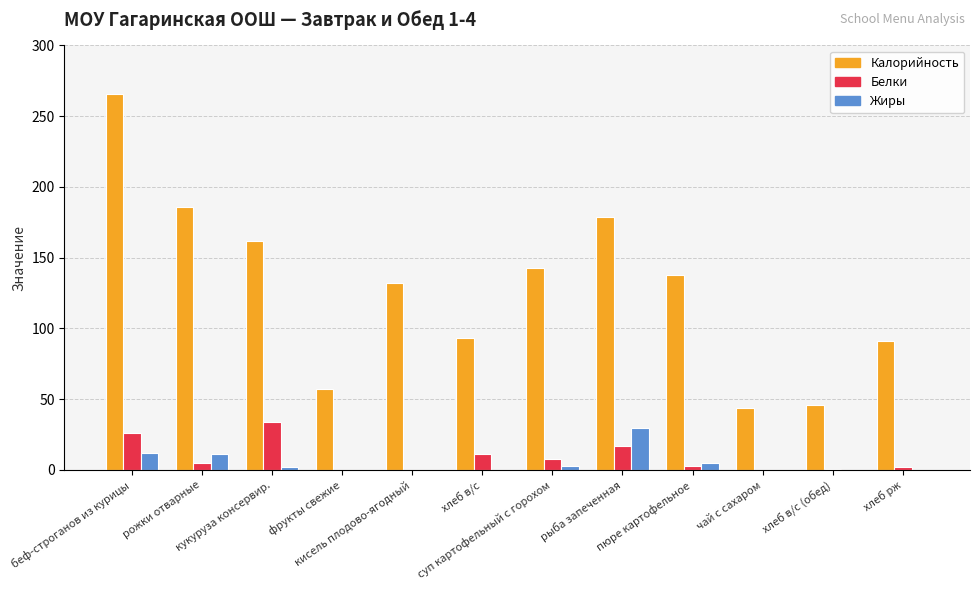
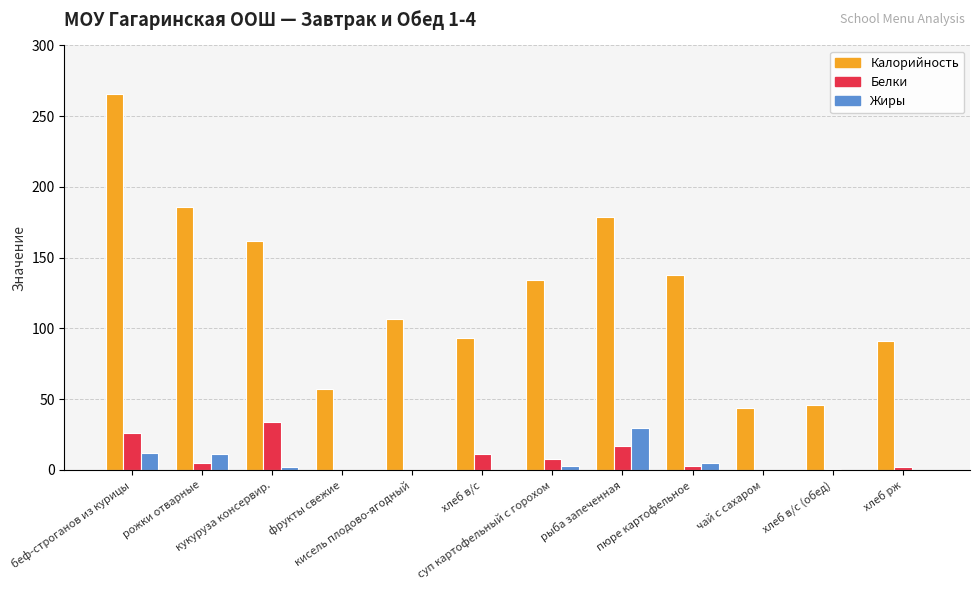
  {
    "Калорийность": {
      "беф-строганов из курицы": 266,
      "рожки отварные": 186,
      "кукуруза консервир.": 162,
      "фрукты свежие": 57,
-     "кисель плодово-ягодный": 132,
+     "кисель плодово-ягодный": 107,
      "хлеб в/с": 93,
-     "суп картофельный с горохом": 143,
+     "суп картофельный с горохом": 134,
      "рыба запеченная": 179,
      "пюре картофельное": 138,
      "чай с сахаром": 44,
      "хлеб в/с (обед)": 46,
      "хлеб рж": 91
    },
    "Белки": {
      "беф-строганов из курицы": 26,
      "рожки отварные": 5,
      "кукуруза консервир.": 34,
      "фрукты свежие": 0,
      "кисель плодово-ягодный": 0,
      "хлеб в/с": 11,
      "суп картофельный с горохом": 8,
      "рыба запеченная": 17,
      "пюре картофельное": 3,
      "чай с сахаром": 0,
      "хлеб рж": 2
    },
    "Жиры": {
      "беф-строганов из курицы": 12,
      "рожки отварные": 11,
      "кукуруза консервир.": 2,
      "фрукты свежие": 0,
      "кисель плодово-ягодный": 0,
      "хлеб в/с": 0,
      "суп картофельный с горохом": 3,
      "рыба запеченная": 30,
      "пюре картофельное": 5,
      "чай с сахаром": 0,
      "хлеб в/с (обед)": 0,
      "хлеб рж": 0
    }
  }
